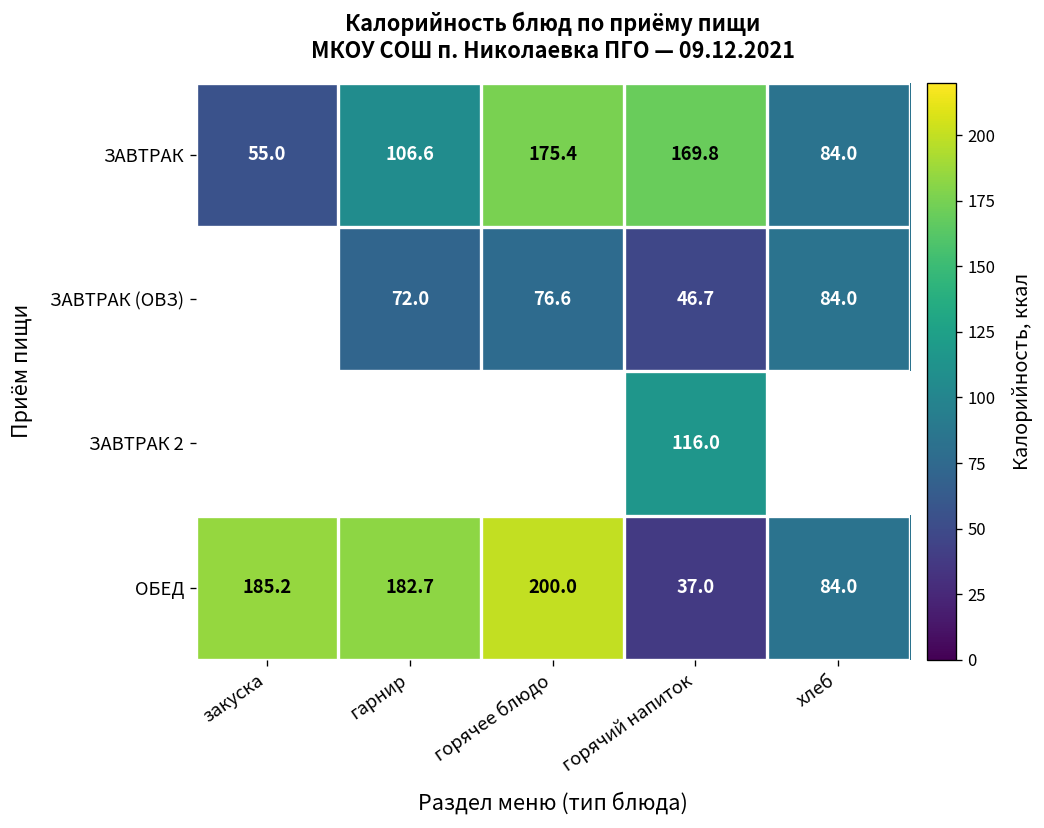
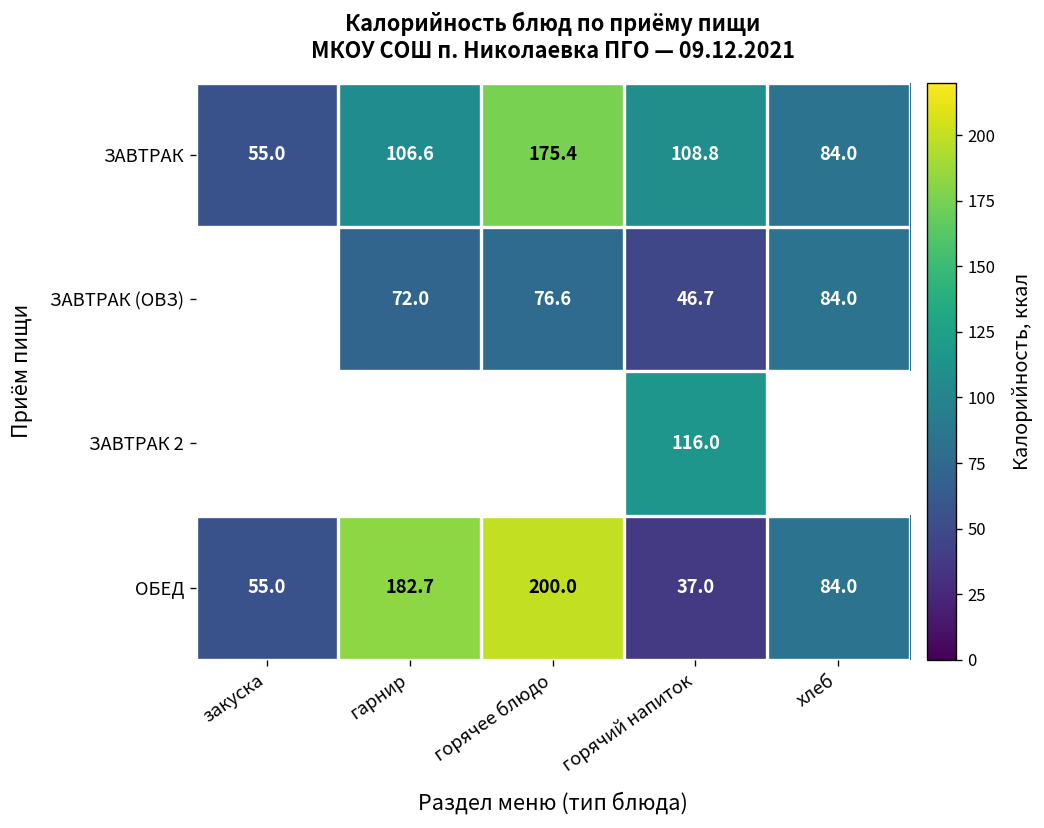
  {
    "ЗАВТРАК": {
      "закуска": 55.0,
      "гарнир": 106.6,
      "горячее блюдо": 175.4,
-     "горячий напиток": 169.8,
+     "горячий напиток": 108.8,
      "хлеб": 84.0
    },
    "ЗАВТРАК (ОВЗ)": {
      "гарнир": 72.0,
      "горячее блюдо": 76.6,
      "горячий напиток": 46.7,
      "хлеб": 84.0
    },
    "ЗАВТРАК 2": {
      "горячий напиток": 116.0
    },
    "ОБЕД": {
-     "закуска": 185.2,
+     "закуска": 55.0,
      "гарнир": 182.7,
      "горячее блюдо": 200.0,
      "горячий напиток": 37.0,
      "хлеб": 84.0
    }
  }
